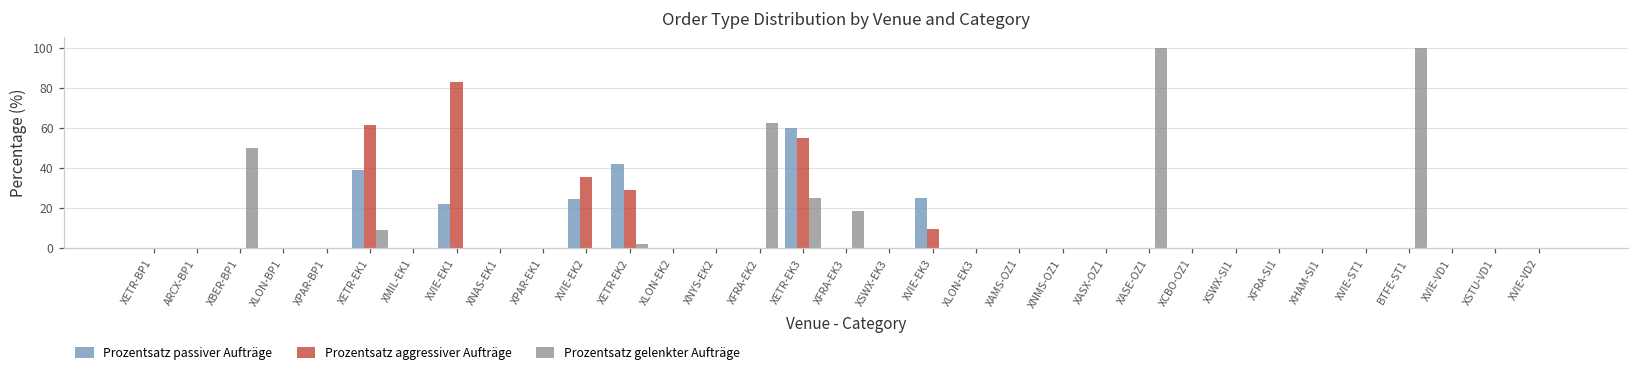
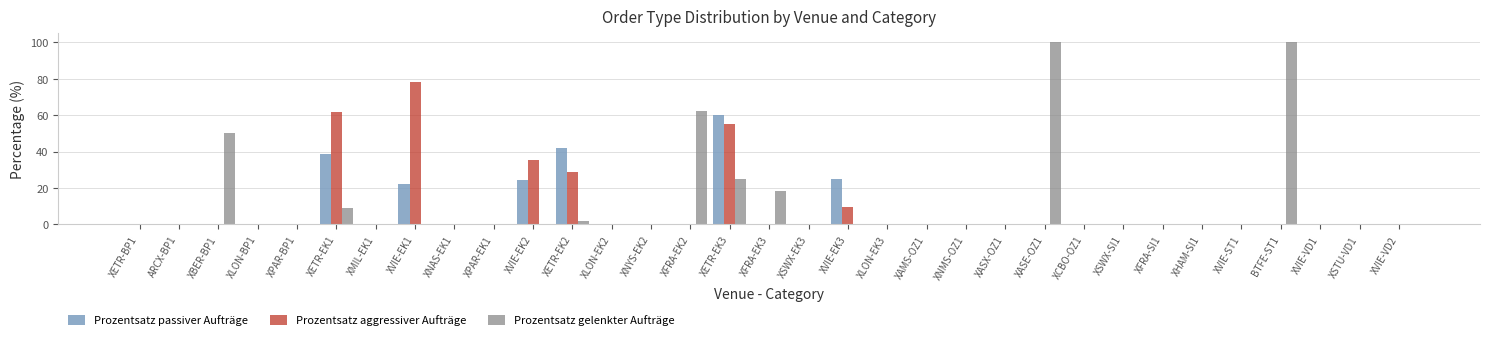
  {
    "Prozentsatz aggressiver Aufträge": {
      "XETR-BP1": 0,
      "ARCX-BP1": 0,
      "XBER-BP1": 0,
      "XLON-BP1": 0,
      "XPAR-BP1": 0,
      "XETR-EK1": 61,
      "XMIL-EK1": 0,
-     "XVIE-EK1": 83,
+     "XVIE-EK1": 78,
      "XNAS-EK1": 0,
      "XPAR-EK1": 0,
      "XVIE-EK2": 35,
      "XETR-EK2": 29,
      "XLON-EK2": 0,
      "XNYS-EK2": 0,
      "XFRA-EK2": 0,
      "XETR-EK3": 55,
      "XFRA-EK3": 0,
      "XSWX-EK3": 0,
      "XVIE-EK3": 9,
      "XLON-EK3": 0,
      "XAMS-OZ1": 0,
      "XNMS-OZ1": 0,
      "XASX-OZ1": 0,
      "XASE-OZ1": 0,
      "XCBO-OZ1": 0,
      "XSWX-SI1": 0,
      "XFRA-SI1": 0,
      "XHAM-SI1": 0,
      "XVIE-ST1": 0,
      "BTFE-ST1": 0,
      "XVIE-VD1": 0,
      "XSTU-VD1": 0,
      "XVIE-VD2": 0
    }
  }
